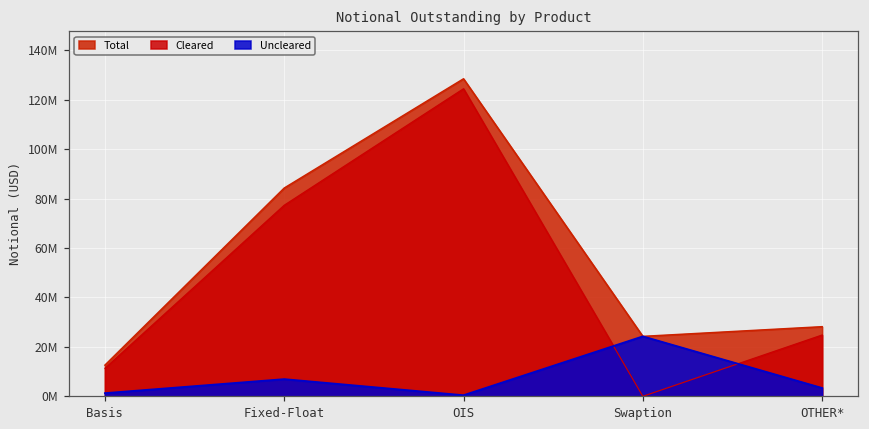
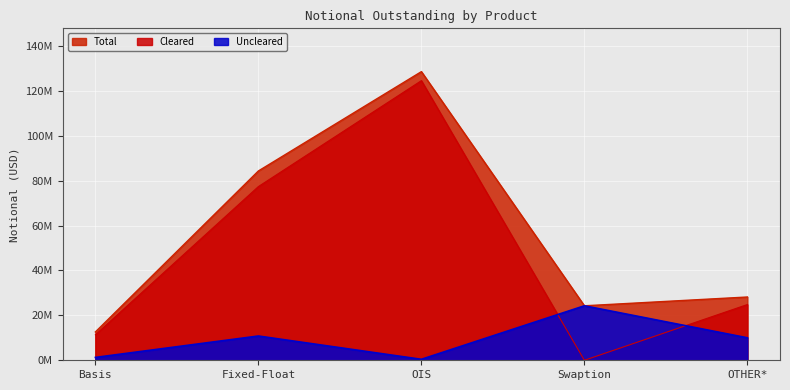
  {
    "Uncleared": {
      "Basis": 1000000,
-     "Fixed-Float": 7000000,
+     "Fixed-Float": 11000000,
      "OIS": 0,
-     "OTHER*": 3000000
+     "OTHER*": 10000000
    }
  }
